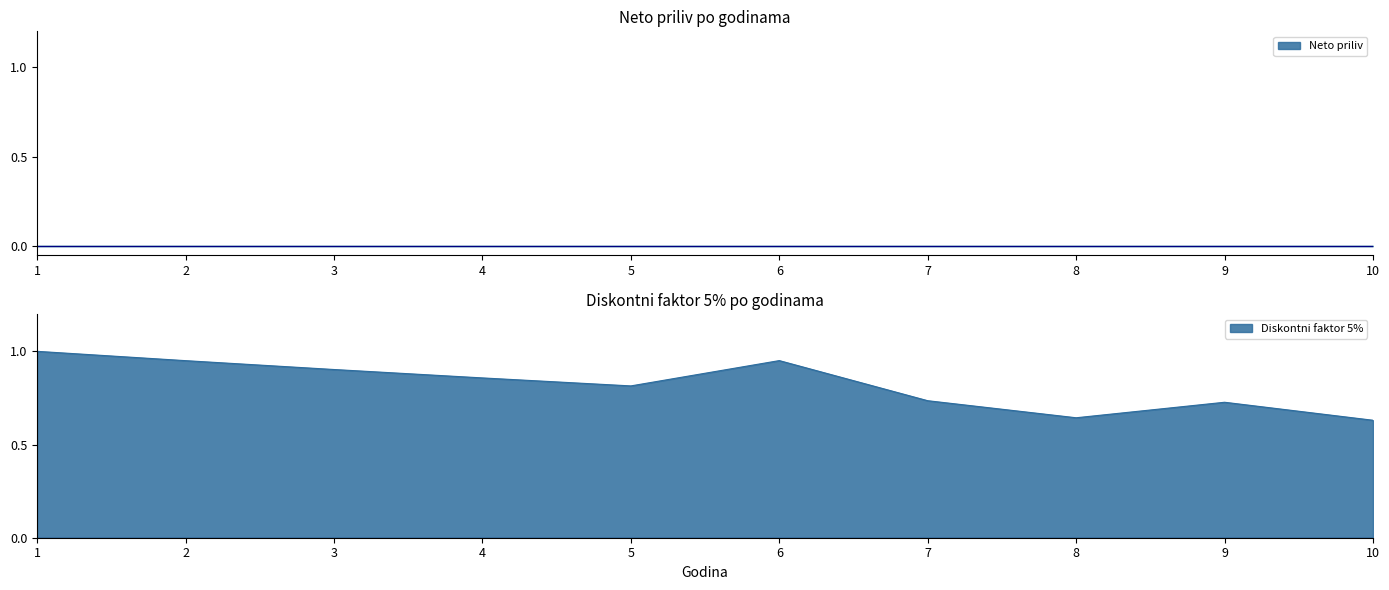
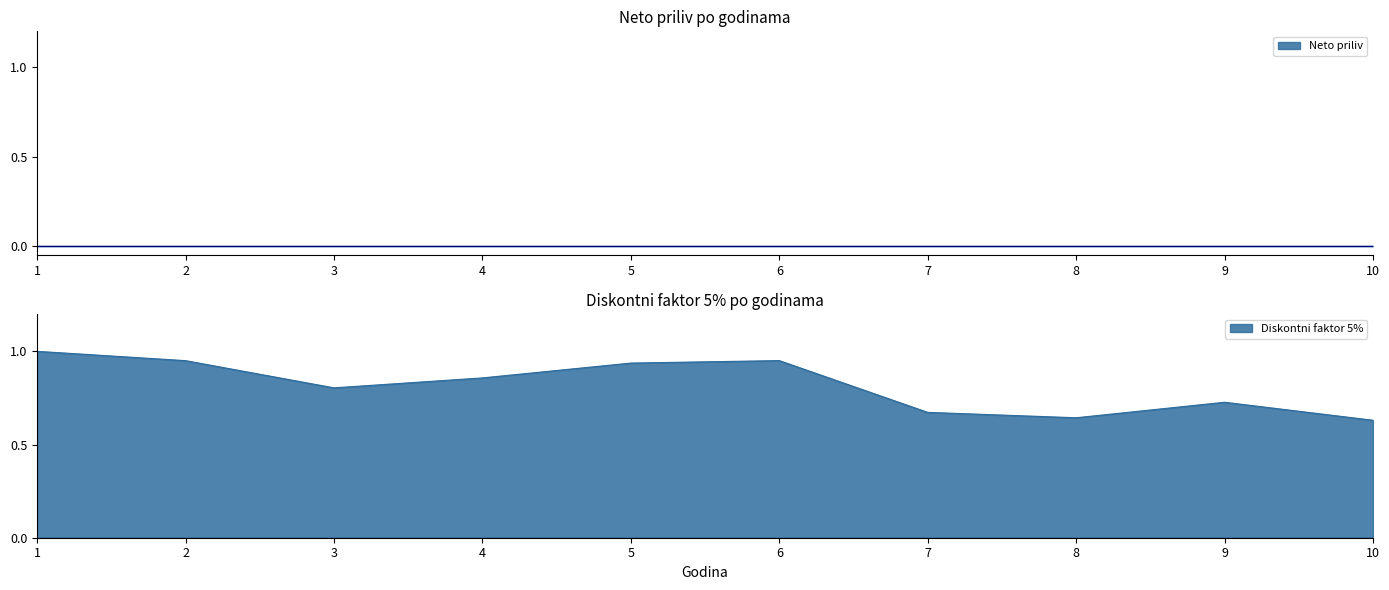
  {
    "Neto priliv po godinama": {
      "1": 0.00,
      "2": 0.00,
      "3": 0.00,
      "4": 0.00,
      "5": 0.00,
      "6": 0.00,
      "7": 0.00,
      "8": 0.00,
      "9": 0.00,
      "10": 0.00
    },
    "Diskontni faktor 5% po godinama": {
      "1": 1.00,
      "2": 0.95,
-     "3": 0.90,
+     "3": 0.80,
      "4": 0.86,
-     "5": 0.81,
+     "5": 0.94,
      "6": 0.95,
-     "7": 0.74,
+     "7": 0.67,
      "8": 0.64,
      "9": 0.73,
      "10": 0.63
    }
  }
